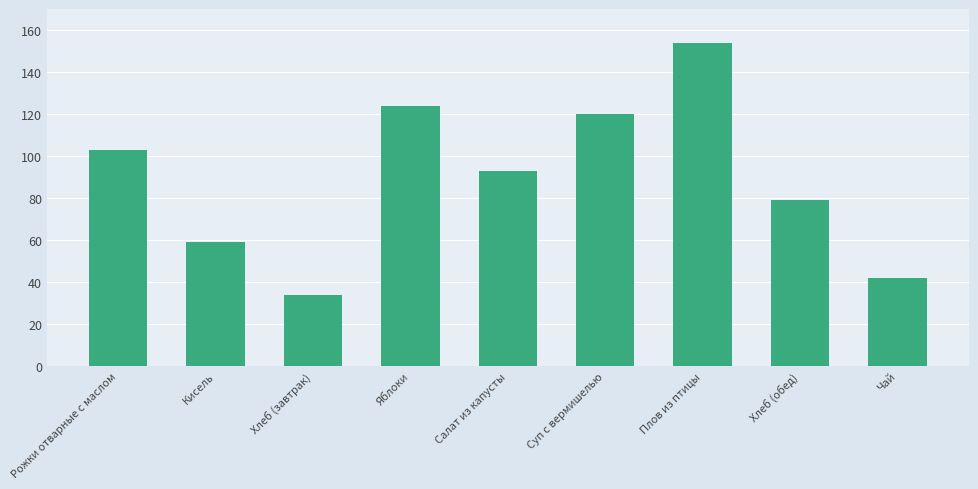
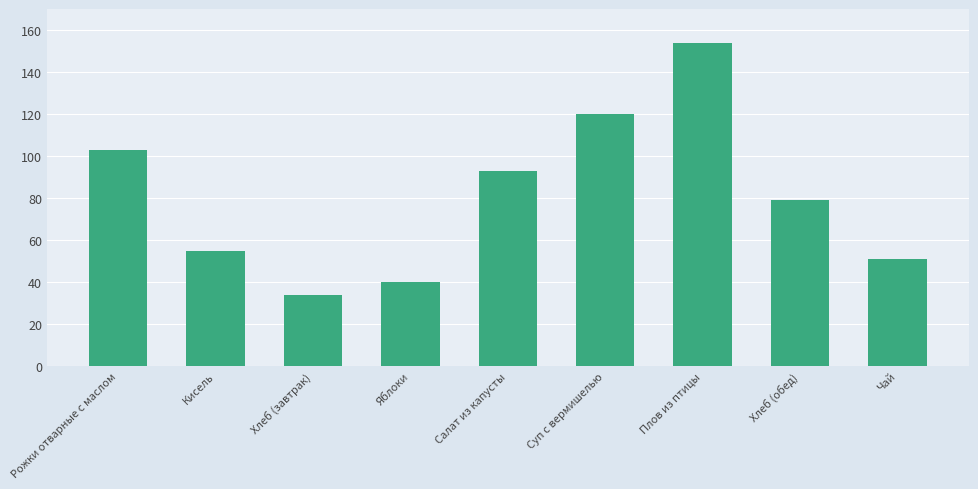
  {
    "Рожки отварные с маслом": 103,
-   "Кисель": 59,
+   "Кисель": 55,
    "Хлеб (завтрак)": 34,
-   "Яблоки": 124,
+   "Яблоки": 40,
    "Салат из капусты": 93,
    "Суп с вермишелью": 120,
    "Плов из птицы": 154,
    "Хлеб (обед)": 79,
-   "Чай": 42
+   "Чай": 51
  }
